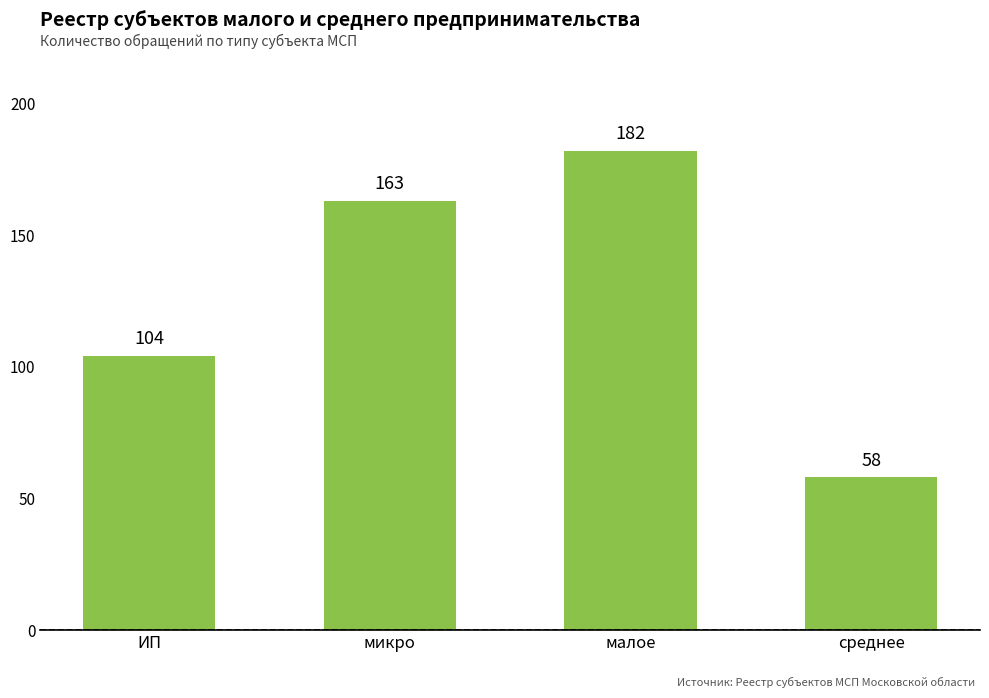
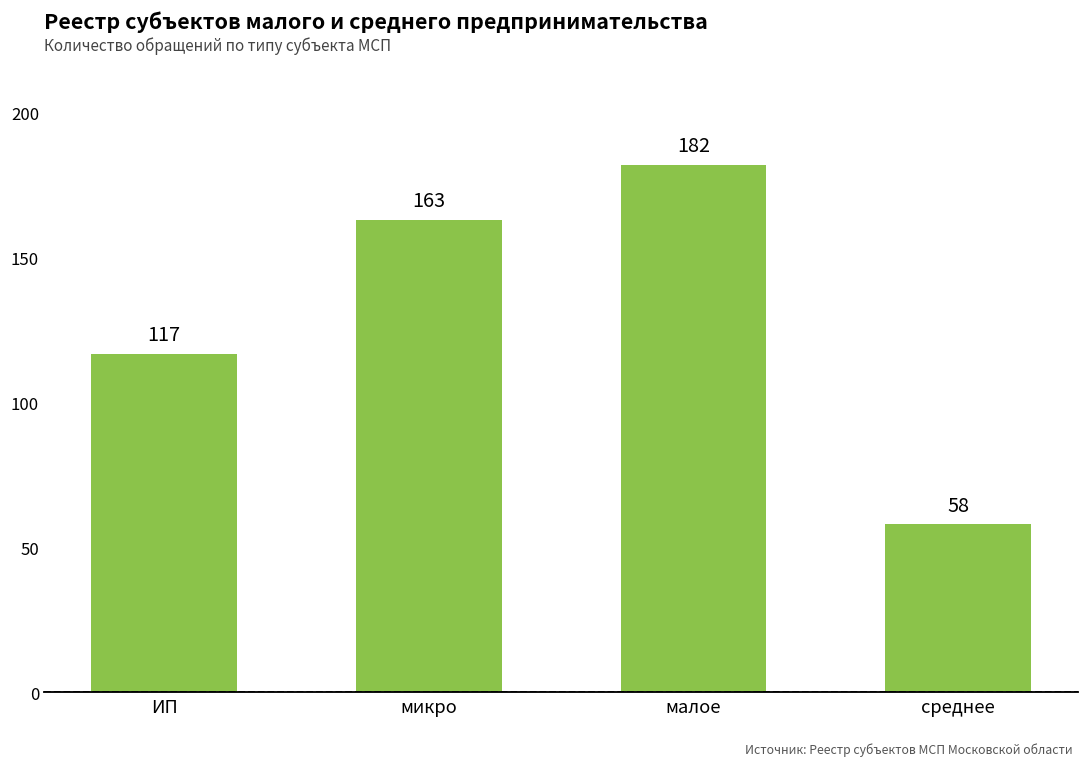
  {
-   "ИП": 104,
+   "ИП": 117,
    "микро": 163,
    "малое": 182,
    "среднее": 58
  }
